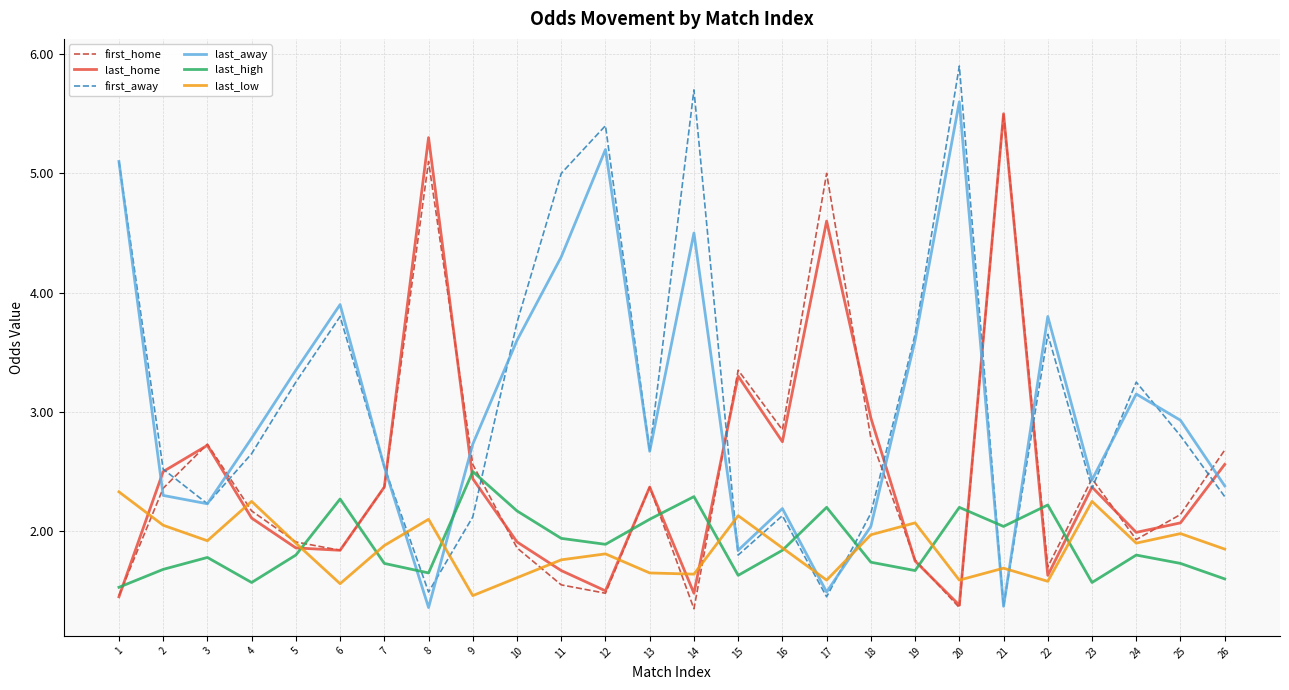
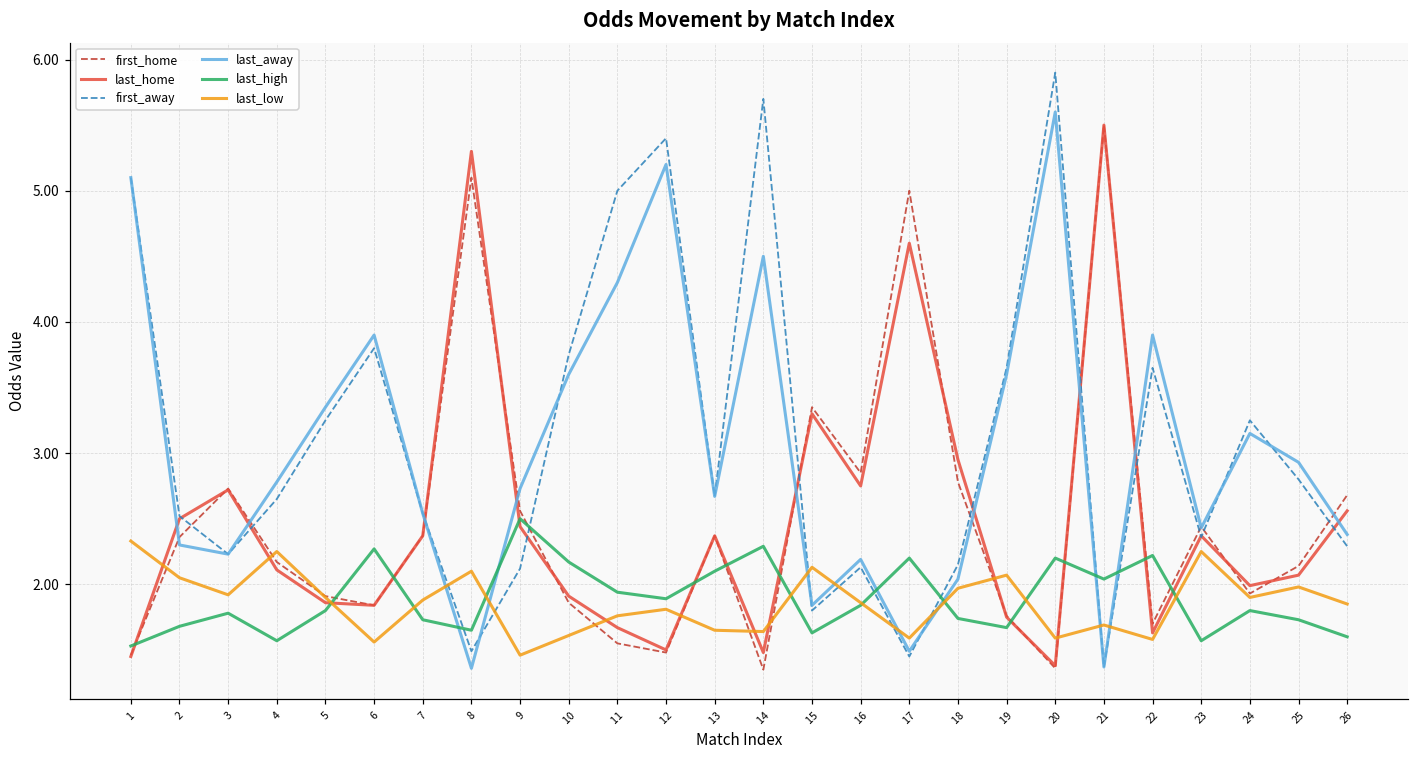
  {
    "first_away": {
      "4": 2.65,
      "5": 3.25,
      "6": 3.8,
      "8": 1.5,
      "9": 2.1,
      "10": 3.75,
      "11": 5.0,
      "12": 5.4,
      "14": 5.7,
      "15": 1.8,
      "16": 2.13,
      "17": 1.45,
      "18": 2.15,
      "19": 3.65,
      "20": 5.9,
      "22": 3.65,
      "24": 3.25,
      "25": 2.8,
      "26": 2.3
    },
    "last_away": {
      "2": 2.3,
      "4": 2.8,
      "5": 3.35,
      "6": 3.9,
      "8": 1.36,
      "9": 2.73,
      "10": 3.6,
      "11": 4.3,
      "12": 5.2,
      "14": 4.5,
      "15": 1.84,
      "16": 2.2,
      "17": 1.5,
      "18": 2.04,
      "19": 3.6,
      "20": 5.6,
-     "22": 3.8,
+     "22": 3.9,
      "24": 3.15,
      "25": 2.93,
      "26": 2.4
    },
    "last_high": {
      "1": 1.53,
      "2": 1.7,
      "3": 1.8,
      "4": 1.57,
      "5": 1.8,
      "6": 2.27,
      "7": 1.73,
      "8": 1.65,
      "9": 2.5,
      "10": 2.17,
      "11": 1.94,
      "12": 1.9,
      "13": 2.1,
      "14": 2.3,
      "15": 1.63,
      "17": 2.2,
      "18": 1.74,
      "19": 1.67,
      "20": 2.2,
      "21": 2.04,
      "22": 2.2,
      "23": 1.57,
      "24": 1.8,
      "25": 1.73,
      "26": 1.6
    },
    "last_low": {
      "1": 2.33,
      "2": 2.05,
      "3": 1.9,
      "4": 2.25,
      "6": 1.56,
      "7": 1.9,
      "8": 2.1,
      "9": 1.46,
      "10": 1.6,
      "11": 1.76,
      "12": 1.8,
      "13": 1.65,
      "14": 1.64,
      "15": 2.13,
      "17": 1.6,
      "18": 1.97,
      "19": 2.07,
      "20": 1.6,
      "21": 1.7,
      "22": 1.6,
      "23": 2.25,
      "24": 1.9,
      "25": 2.0,
      "26": 1.85
    }
  }
